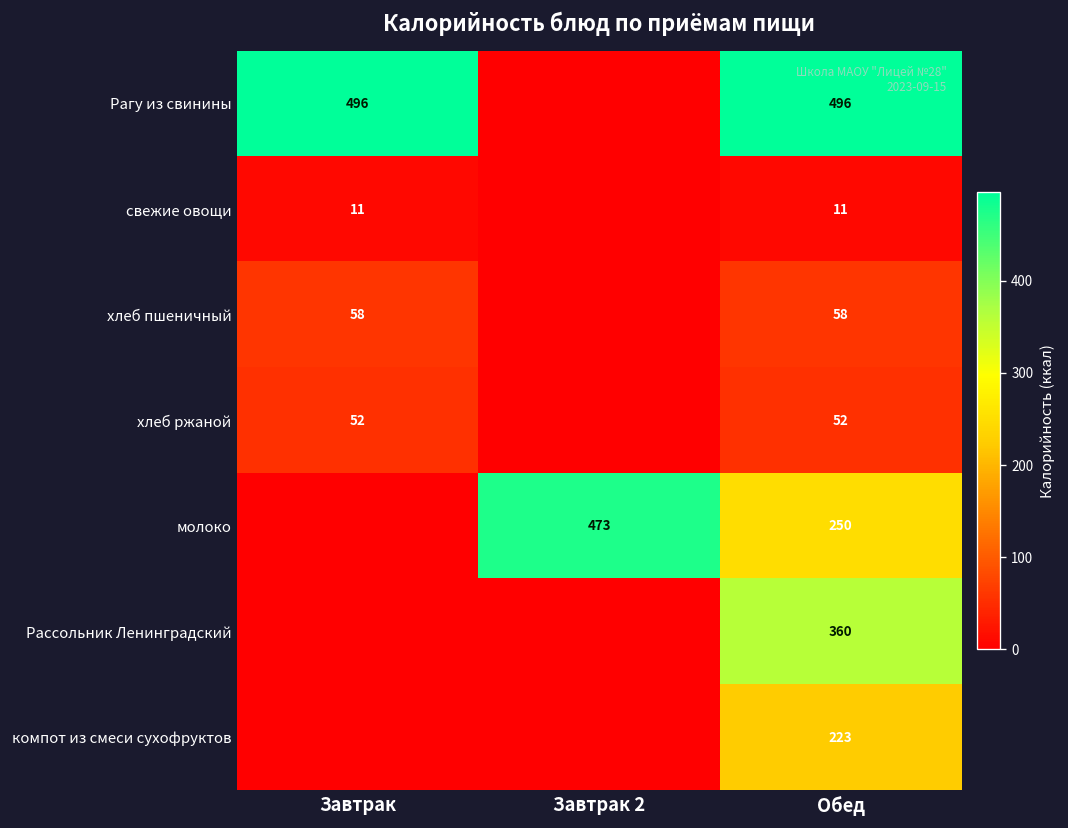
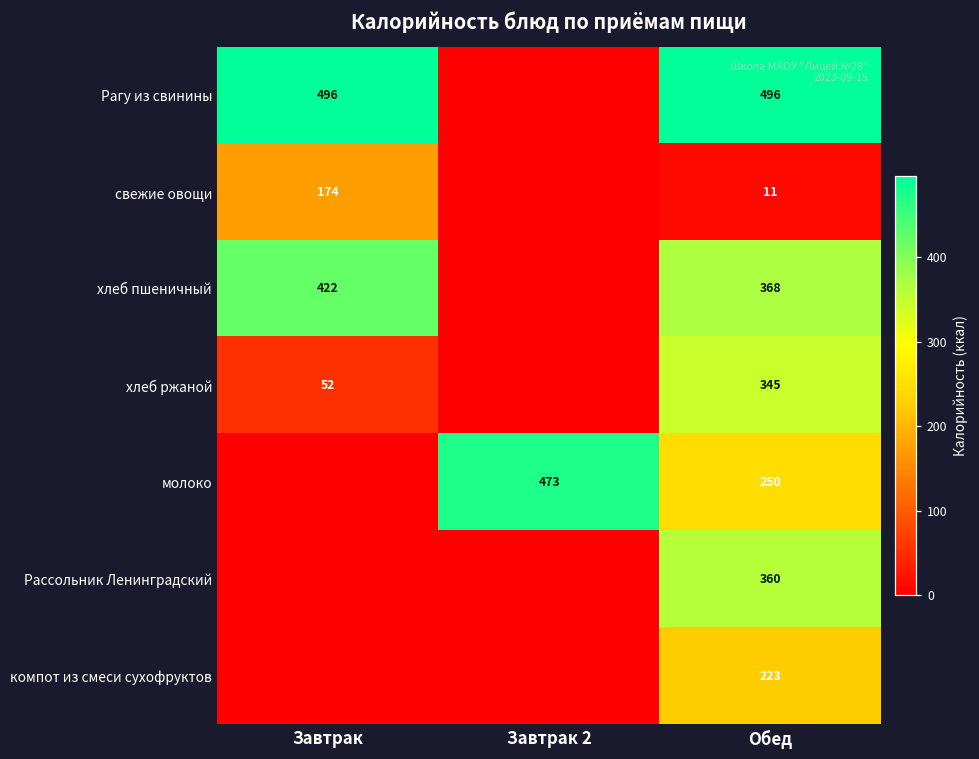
  {
    "Рагу из свинины": {
      "Завтрак": 496
    },
    "свежие овощи": {
-     "Завтрак": 11,
+     "Завтрак": 174,
      "Обед": 11
    },
    "хлеб пшеничный": {
-     "Завтрак": 58,
-     "Обед": 58
+     "Завтрак": 422,
+     "Обед": 368
    },
    "хлеб ржаной": {
      "Завтрак": 52,
-     "Обед": 52
+     "Обед": 345
    },
    "молоко": {
      "Завтрак 2": 473,
      "Обед": 250
    },
    "Рассольник Ленинградский": {
      "Обед": 360
    },
    "компот из смеси сухофруктов": {
      "Обед": 223
    }
  }
